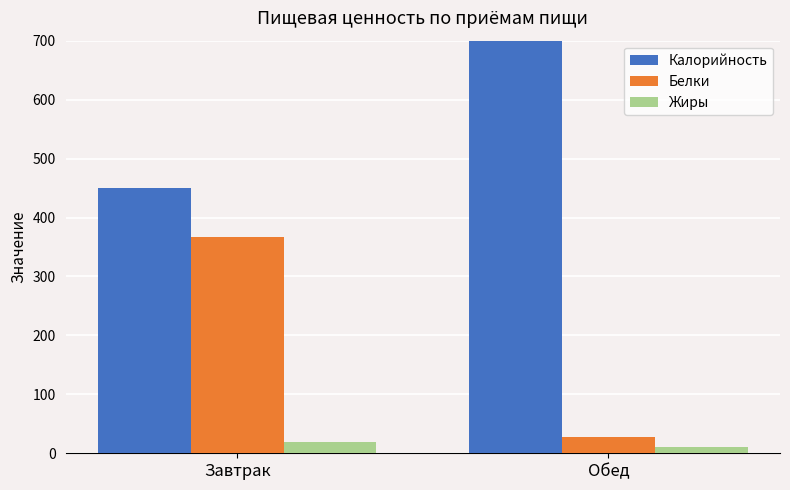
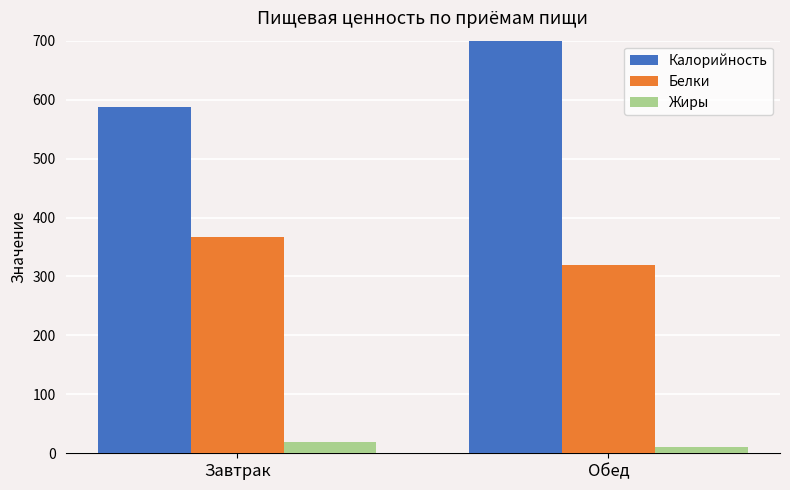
  {
    "Калорийность": {
-     "Завтрак": 450
+     "Завтрак": 590
    },
    "Белки": {
      "Завтрак": 370,
-     "Обед": 30
+     "Обед": 320
    },
    "Жиры": {
      "Завтрак": 20,
      "Обед": 10
    }
  }
